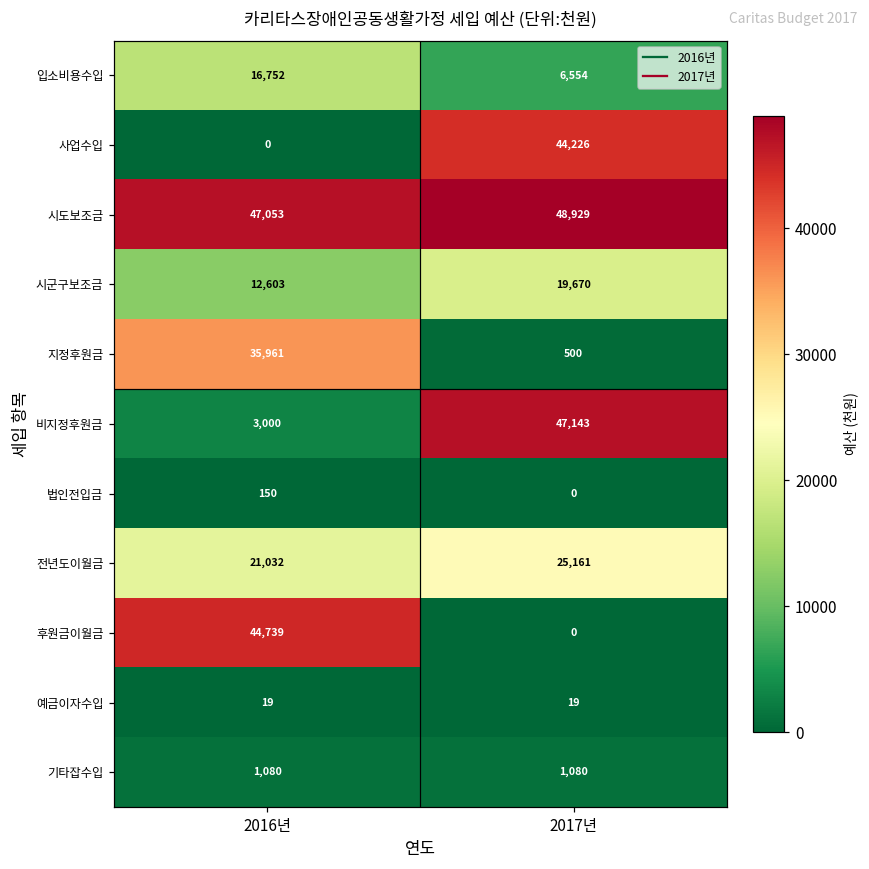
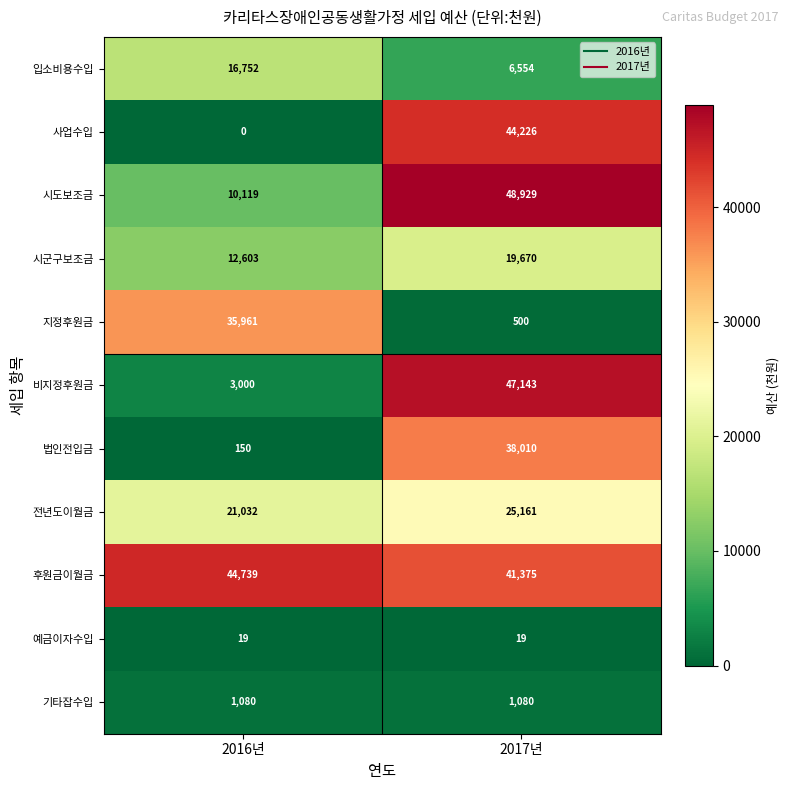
  {
    "입소비용수입": {
      "2016년": "16,752",
      "2017년": "6,554"
    },
    "사업수입": {
      "2016년": "0",
      "2017년": "44,226"
    },
    "시도보조금": {
-     "2016년": "47,053",
+     "2016년": "10,119",
      "2017년": "48,929"
    },
    "시군구보조금": {
      "2016년": "12,603",
      "2017년": "19,670"
    },
    "지정후원금": {
      "2016년": "35,961",
      "2017년": "500"
    },
    "비지정후원금": {
      "2016년": "3,000",
      "2017년": "47,143"
    },
    "법인전입금": {
      "2016년": "150",
-     "2017년": "0"
+     "2017년": "38,010"
    },
    "전년도이월금": {
      "2016년": "21,032",
      "2017년": "25,161"
    },
    "후원금이월금": {
      "2016년": "44,739",
-     "2017년": "0"
+     "2017년": "41,375"
    },
    "예금이자수입": {
      "2016년": "19",
      "2017년": "19"
    },
    "기타잡수입": {
      "2016년": "1,080",
      "2017년": "1,080"
    }
  }
